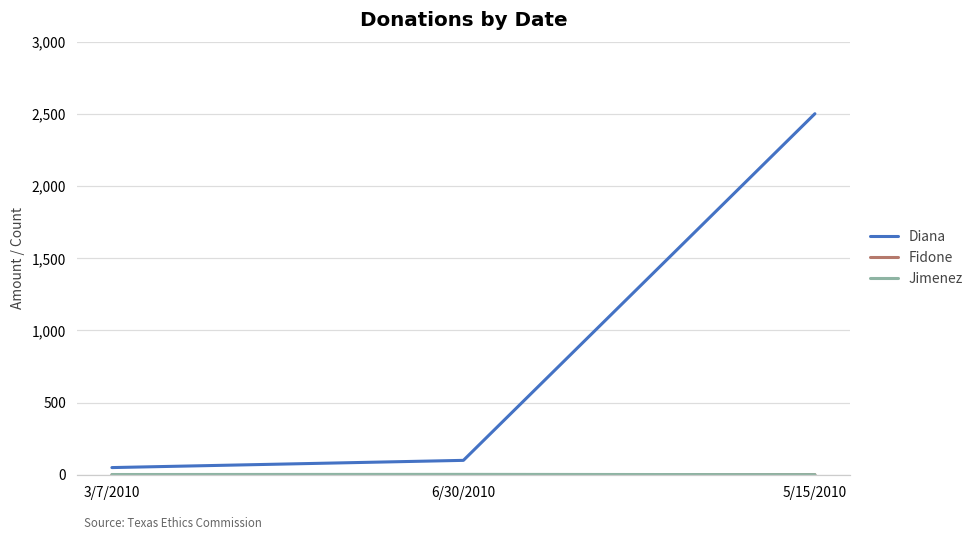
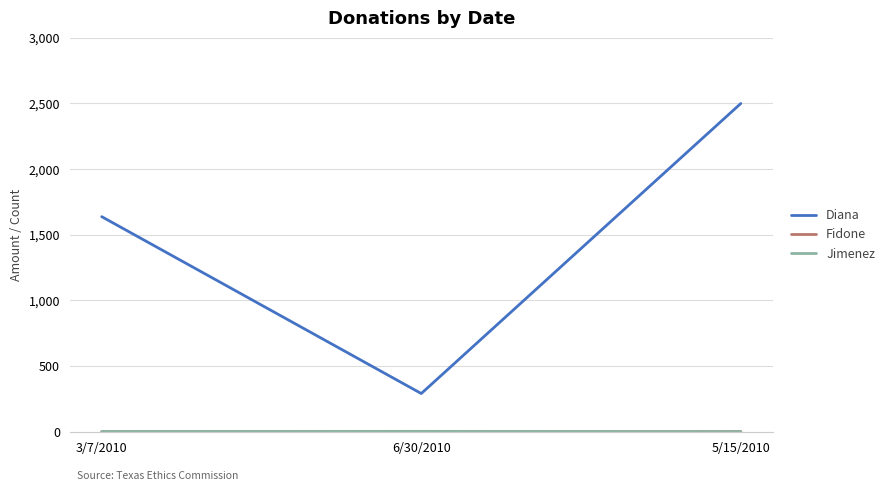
  {
    "Diana": {
-     "3/7/2010": "50",
-     "6/30/2010": "100",
+     "3/7/2010": "1,640",
+     "6/30/2010": "290",
      "5/15/2010": "2,500"
    }
  }
